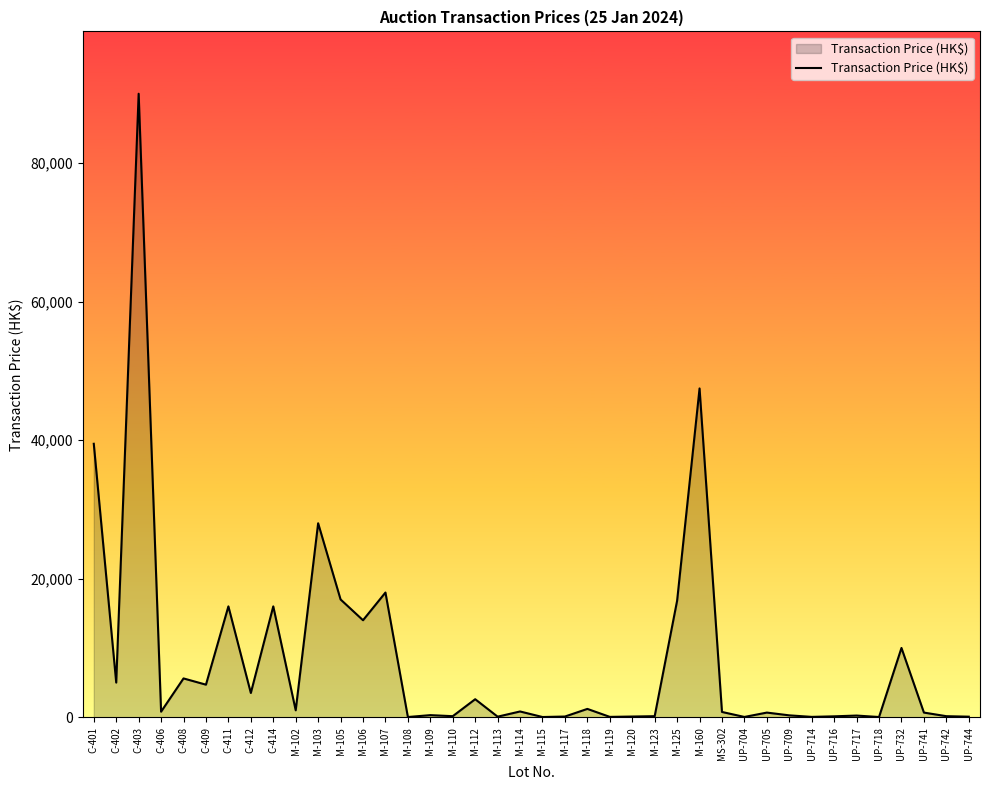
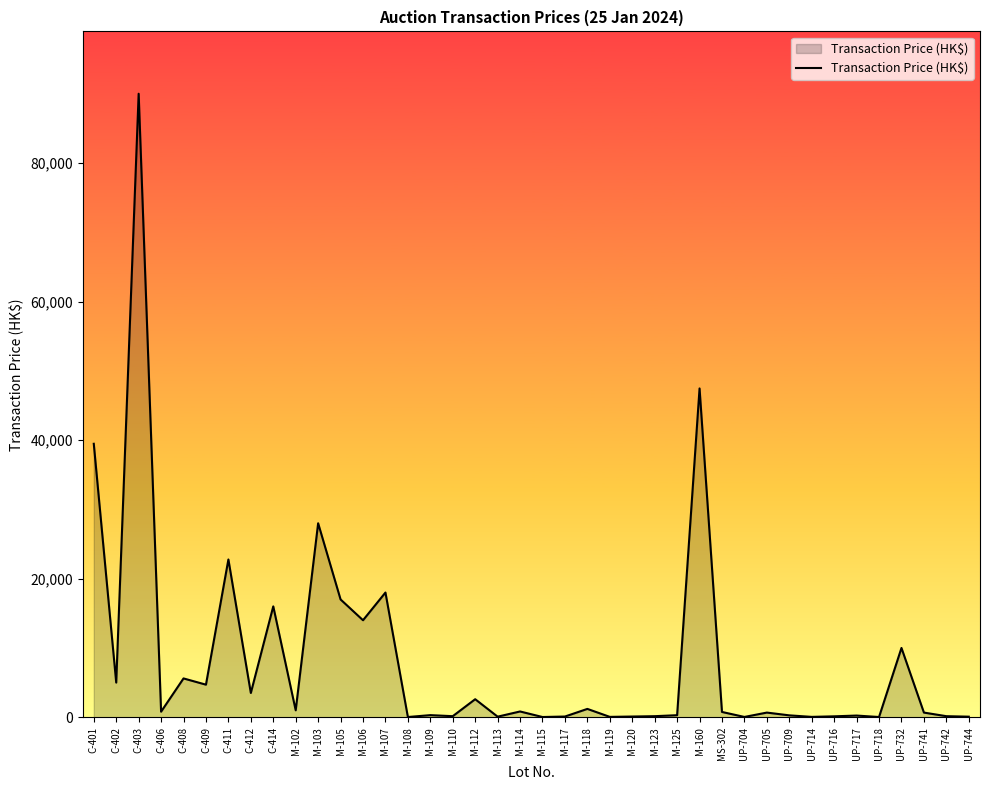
  {
    "C-401": "39,000",
    "C-402": "5,000",
    "C-403": "90,000",
    "C-406": "1,000",
    "C-408": "6,000",
    "C-409": "5,000",
-   "C-411": "16,000",
+   "C-411": "23,000",
    "C-412": "4,000",
    "C-414": "16,000",
    "M-102": "1,000",
    "M-103": "28,000",
    "M-105": "17,000",
    "M-106": "14,000",
    "M-107": "18,000",
    "M-108": "0",
    "M-109": "0",
    "M-110": "0",
    "M-112": "3,000",
    "M-113": "0",
    "M-114": "1,000",
    "M-115": "0",
    "M-117": "0",
    "M-118": "1,000",
    "M-119": "0",
    "M-120": "0",
    "M-123": "0",
-   "M-125": "17,000",
+   "M-125": "0",
    "M-160": "47,000",
    "MS-302": "1,000",
    "UP-704": "0",
    "UP-705": "1,000",
    "UP-709": "0",
    "UP-714": "0",
    "UP-716": "0",
    "UP-717": "0",
    "UP-718": "0",
    "UP-732": "10,000",
    "UP-741": "1,000",
    "UP-742": "0",
    "UP-744": "0"
  }
